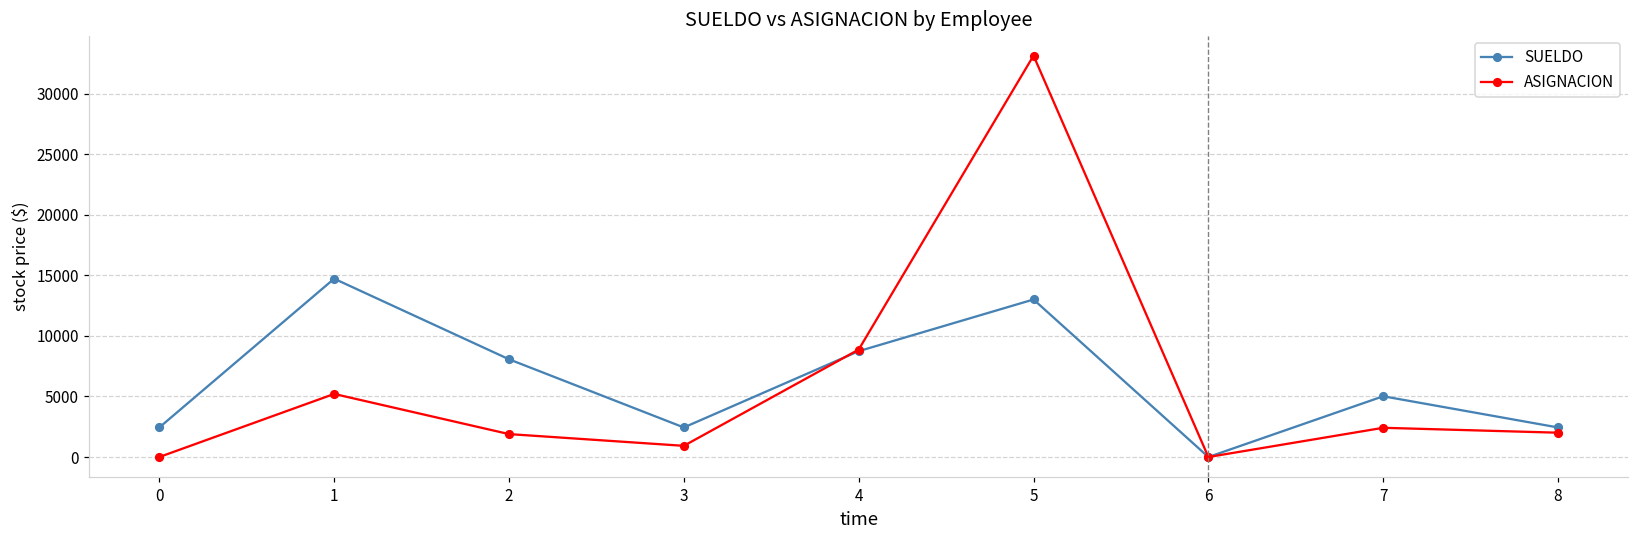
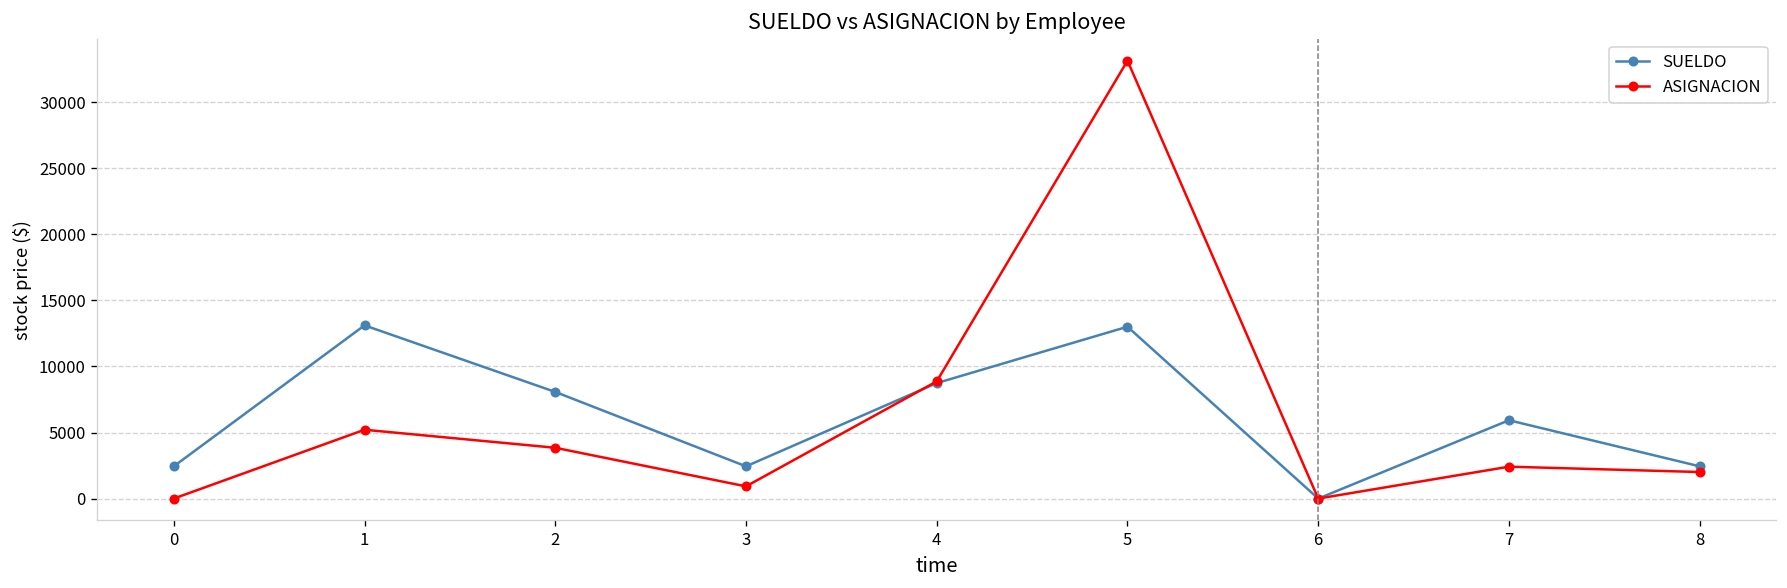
  {
    "SUELDO": {
      "0": 2400,
-     "1": 14700,
+     "1": 13100,
      "2": 8100,
      "3": 2400,
      "5": 13000,
-     "7": 5000,
+     "7": 5900,
      "8": 2400
    },
    "ASIGNACION": {
      "0": 0,
      "1": 5200,
-     "2": 1900,
+     "2": 3800,
      "3": 900,
      "5": 33100,
      "7": 2400,
      "8": 2000
    }
  }
